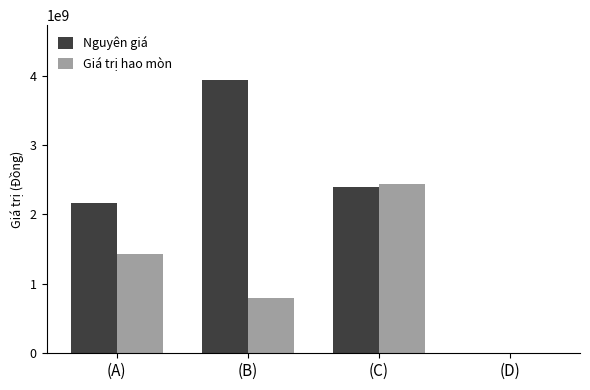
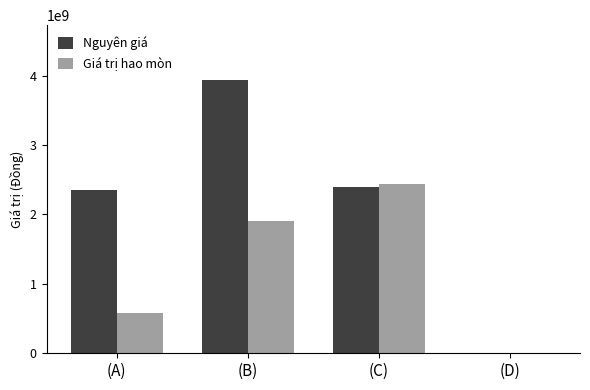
  {
    "Nguyên giá": {
-     "(A)": 2200000000,
+     "(A)": 2300000000,
      "(B)": 3900000000,
      "(C)": 2400000000,
      "(D)": 0
    },
    "Giá trị hao mòn": {
-     "(A)": 1400000000,
-     "(B)": 800000000,
+     "(A)": 600000000,
+     "(B)": 1900000000,
      "(C)": 2400000000,
      "(D)": 0
    }
  }
